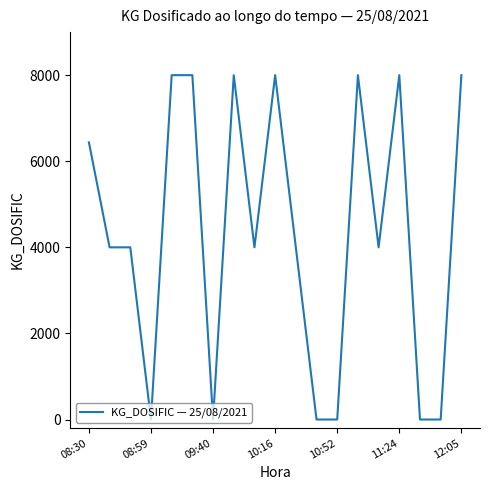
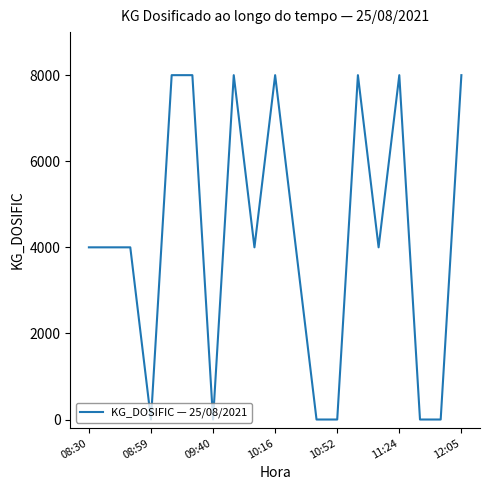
  {
-   "08:30": 6400,
+   "08:30": 4000,
    "10:16": 8000,
    "10:52": 0,
    "11:24": 8000,
    "12:05": 8000
  }
